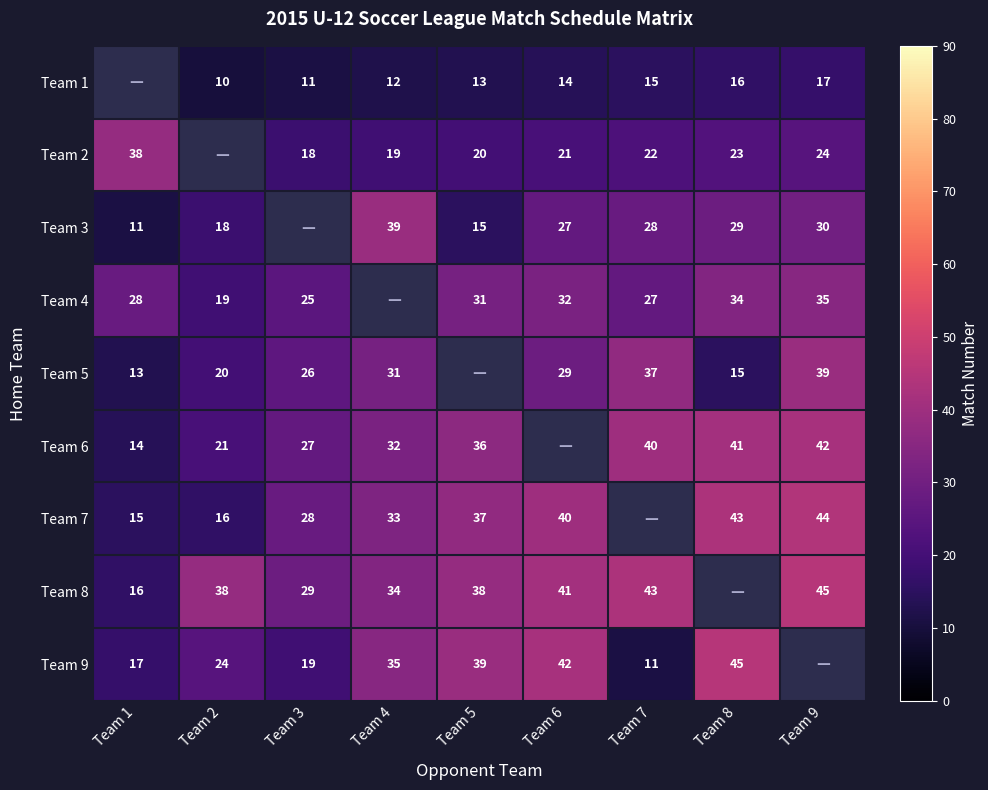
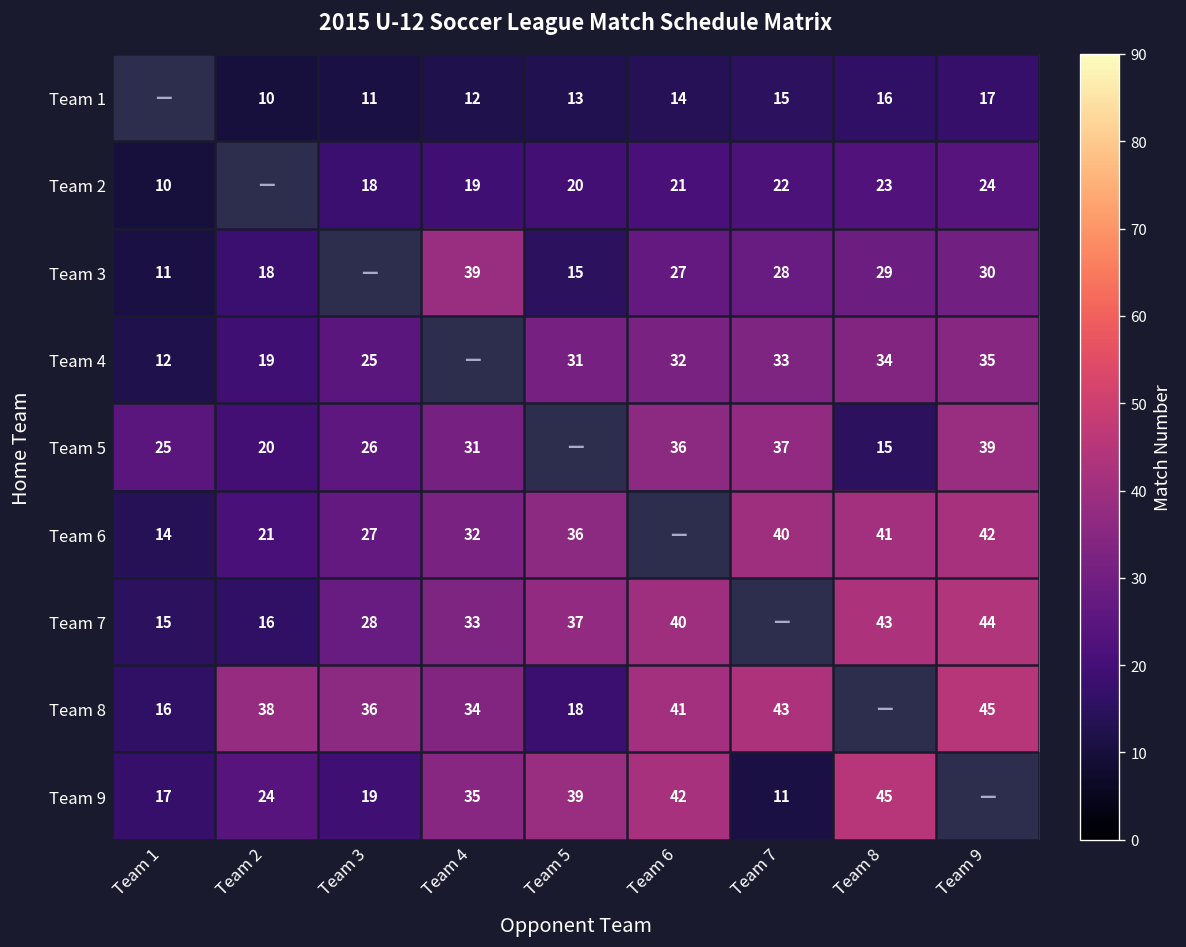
  {
    "Team 1": {
      "Team 2": 10,
      "Team 3": 11,
      "Team 4": 12,
      "Team 5": 13,
      "Team 6": 14,
      "Team 7": 15,
      "Team 8": 16,
      "Team 9": 17
    },
    "Team 2": {
-     "Team 1": 38,
+     "Team 1": 10,
      "Team 3": 18,
      "Team 4": 19,
      "Team 5": 20,
      "Team 6": 21,
      "Team 7": 22,
      "Team 8": 23,
      "Team 9": 24
    },
    "Team 3": {
      "Team 1": 11,
      "Team 2": 18,
      "Team 4": 39,
      "Team 5": 15,
      "Team 6": 27,
      "Team 7": 28,
      "Team 8": 29,
      "Team 9": 30
    },
    "Team 4": {
-     "Team 1": 28,
+     "Team 1": 12,
      "Team 2": 19,
      "Team 3": 25,
      "Team 5": 31,
      "Team 6": 32,
-     "Team 7": 27,
+     "Team 7": 33,
      "Team 8": 34,
      "Team 9": 35
    },
    "Team 5": {
-     "Team 1": 13,
+     "Team 1": 25,
      "Team 2": 20,
      "Team 3": 26,
      "Team 4": 31,
-     "Team 6": 29,
+     "Team 6": 36,
      "Team 7": 37,
      "Team 8": 15,
      "Team 9": 39
    },
    "Team 6": {
      "Team 1": 14,
      "Team 2": 21,
      "Team 3": 27,
      "Team 4": 32,
      "Team 5": 36,
      "Team 7": 40,
      "Team 8": 41,
      "Team 9": 42
    },
    "Team 7": {
      "Team 1": 15,
      "Team 2": 16,
      "Team 3": 28,
      "Team 4": 33,
      "Team 5": 37,
      "Team 6": 40,
      "Team 8": 43,
      "Team 9": 44
    },
    "Team 8": {
      "Team 1": 16,
      "Team 2": 38,
-     "Team 3": 29,
+     "Team 3": 36,
      "Team 4": 34,
-     "Team 5": 38,
+     "Team 5": 18,
      "Team 6": 41,
      "Team 7": 43,
      "Team 9": 45
    },
    "Team 9": {
      "Team 1": 17,
      "Team 2": 24,
      "Team 3": 19,
      "Team 4": 35,
      "Team 5": 39,
      "Team 6": 42,
      "Team 7": 11,
      "Team 8": 45
    }
  }
